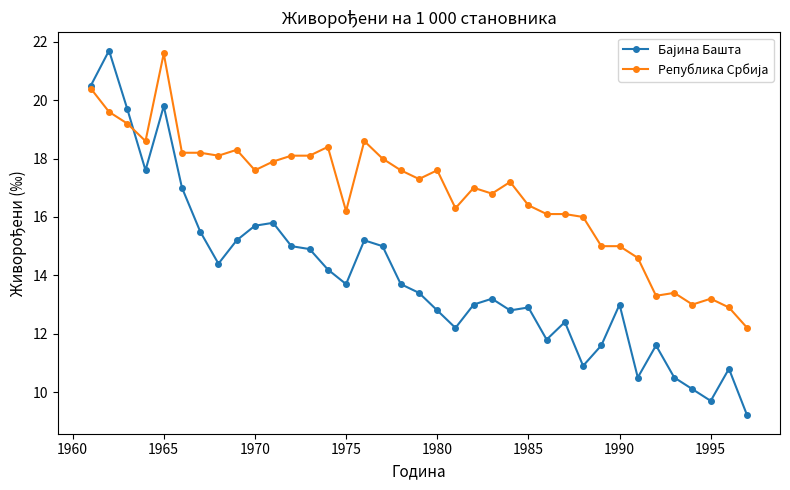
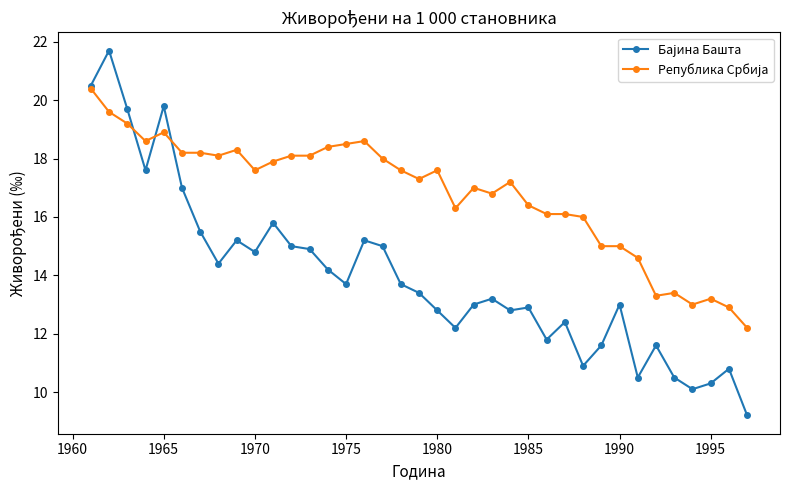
  {
    "Бајина Башта": {
      "1965": 19.8,
-     "1970": 15.7,
+     "1970": 14.8,
      "1975": 13.7,
      "1980": 12.8,
      "1985": 12.9,
      "1990": 13.0,
-     "1995": 9.7
+     "1995": 10.3
    },
    "Република Србија": {
-     "1965": 21.6,
+     "1965": 18.9,
      "1970": 17.6,
-     "1975": 16.2,
+     "1975": 18.5,
      "1980": 17.6,
      "1985": 16.4,
      "1990": 15.0,
      "1995": 13.2
    }
  }
